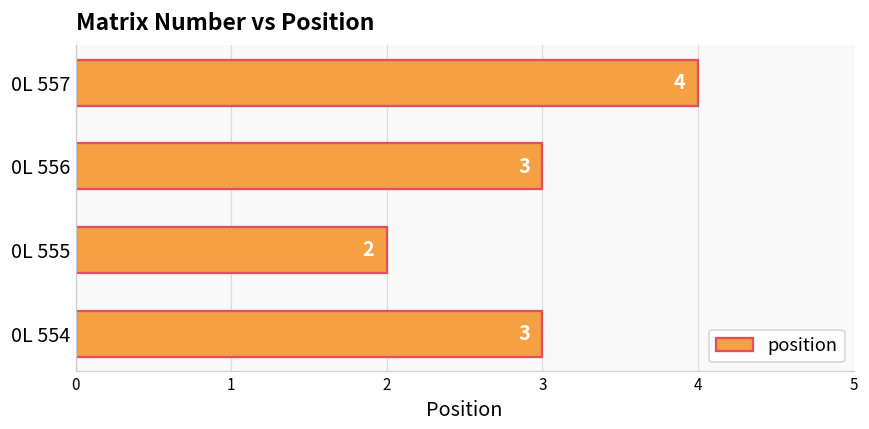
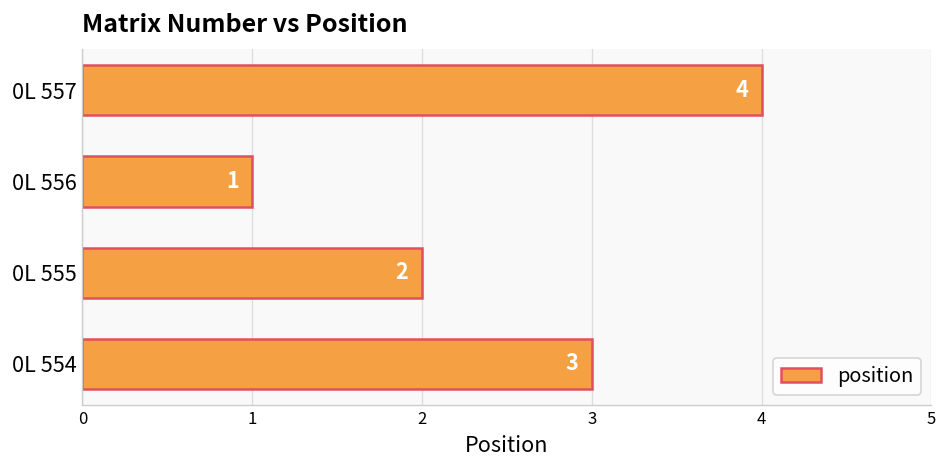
  {
    "0L 557": 4,
-   "0L 556": 3,
+   "0L 556": 1,
    "0L 555": 2,
    "0L 554": 3
  }
